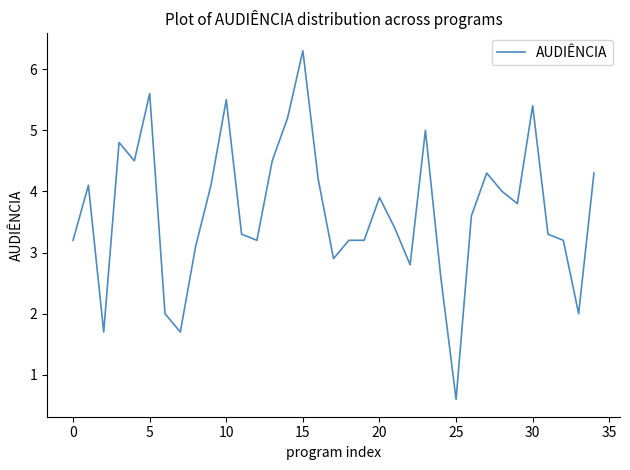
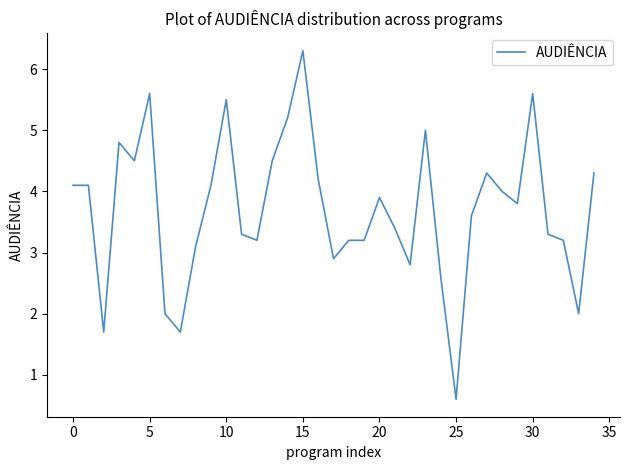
  {
-   "0": 3.2,
+   "0": 4.1,
    "5": 5.6,
    "10": 5.5,
    "15": 6.3,
    "20": 3.9,
    "25": 0.6,
-   "30": 5.4
+   "30": 5.6
  }
